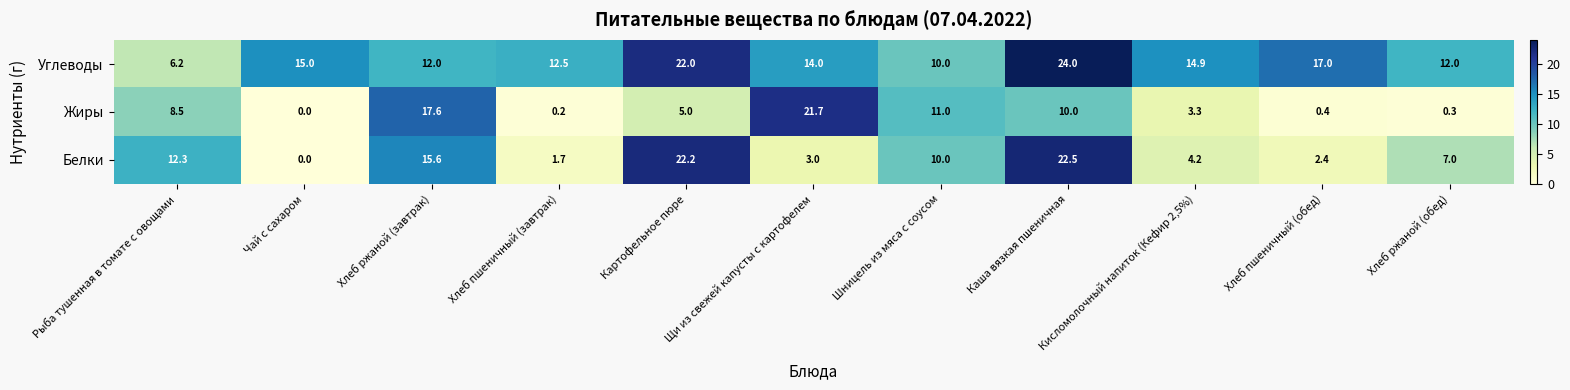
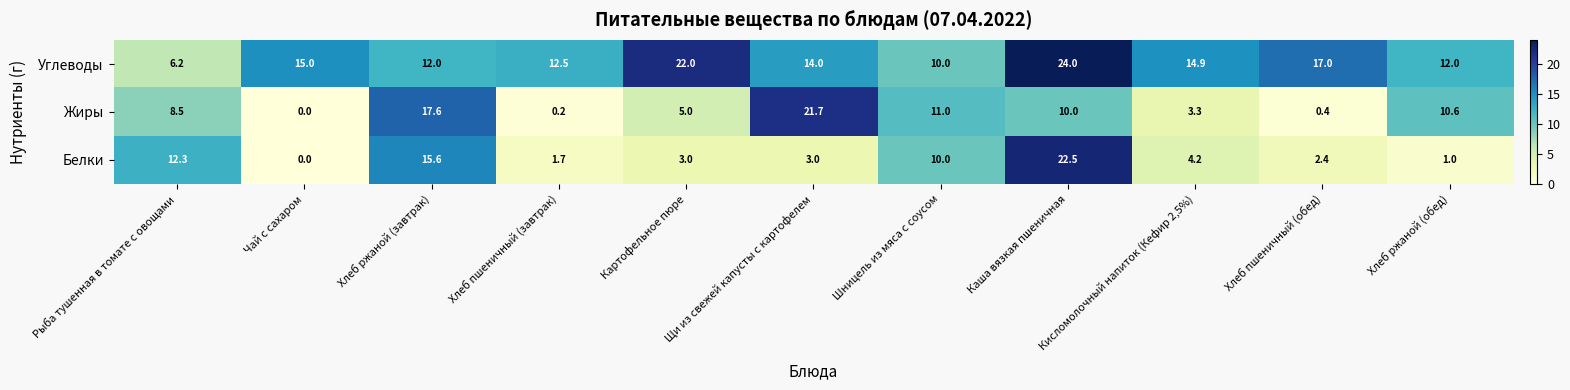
  {
    "Углеводы": {
      "Рыба тушенная в томате с овощами": 6.2,
      "Чай с сахаром": 15.0,
      "Хлеб ржаной (завтрак)": 12.0,
      "Хлеб пшеничный (завтрак)": 12.5,
      "Картофельное пюре": 22.0,
      "Щи из свежей капусты с картофелем": 14.0,
      "Шницель из мяса с соусом": 10.0,
      "Каша вязкая пшеничная": 24.0,
      "Кисломолочный напиток (Кефир 2,5%)": 14.9,
      "Хлеб пшеничный (обед)": 17.0,
      "Хлеб ржаной (обед)": 12.0
    },
    "Жиры": {
      "Рыба тушенная в томате с овощами": 8.5,
      "Чай с сахаром": 0.0,
      "Хлеб ржаной (завтрак)": 17.6,
      "Хлеб пшеничный (завтрак)": 0.2,
      "Картофельное пюре": 5.0,
      "Щи из свежей капусты с картофелем": 21.7,
      "Шницель из мяса с соусом": 11.0,
      "Каша вязкая пшеничная": 10.0,
      "Кисломолочный напиток (Кефир 2,5%)": 3.3,
      "Хлеб пшеничный (обед)": 0.4,
-     "Хлеб ржаной (обед)": 0.3
+     "Хлеб ржаной (обед)": 10.6
    },
    "Белки": {
      "Рыба тушенная в томате с овощами": 12.3,
      "Чай с сахаром": 0.0,
      "Хлеб ржаной (завтрак)": 15.6,
      "Хлеб пшеничный (завтрак)": 1.7,
-     "Картофельное пюре": 22.2,
+     "Картофельное пюре": 3.0,
      "Щи из свежей капусты с картофелем": 3.0,
      "Шницель из мяса с соусом": 10.0,
      "Каша вязкая пшеничная": 22.5,
      "Кисломолочный напиток (Кефир 2,5%)": 4.2,
      "Хлеб пшеничный (обед)": 2.4,
-     "Хлеб ржаной (обед)": 7.0
+     "Хлеб ржаной (обед)": 1.0
    }
  }
